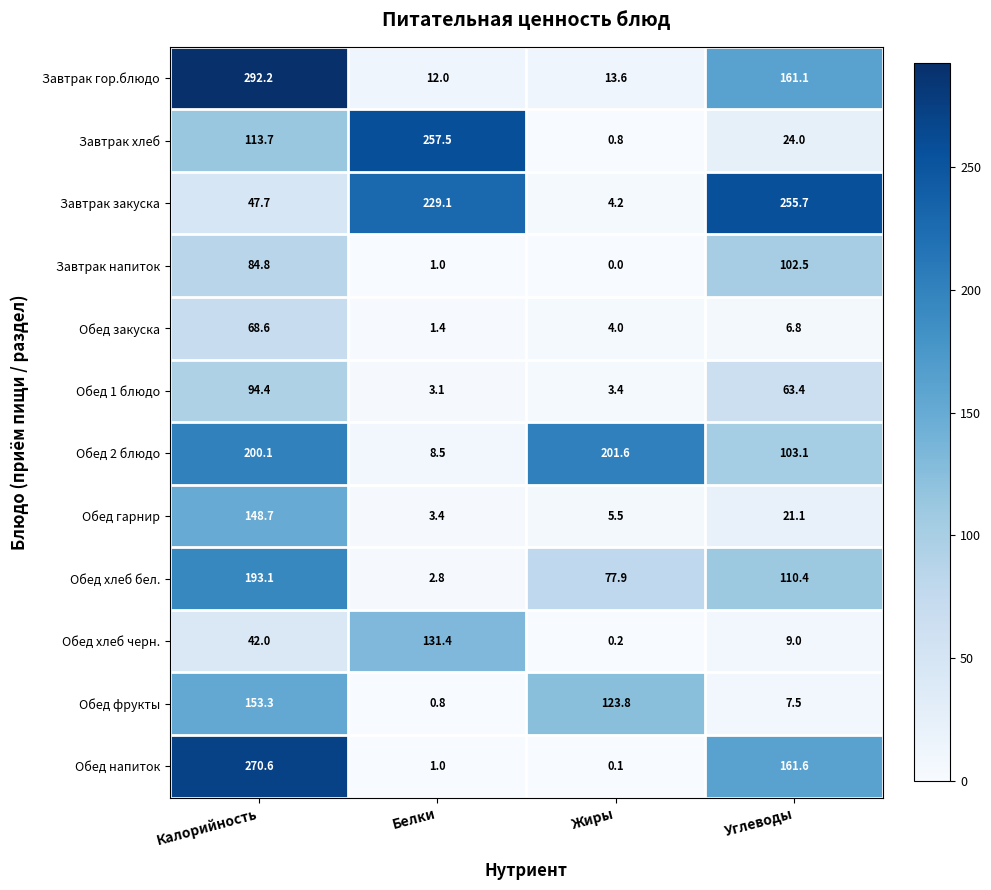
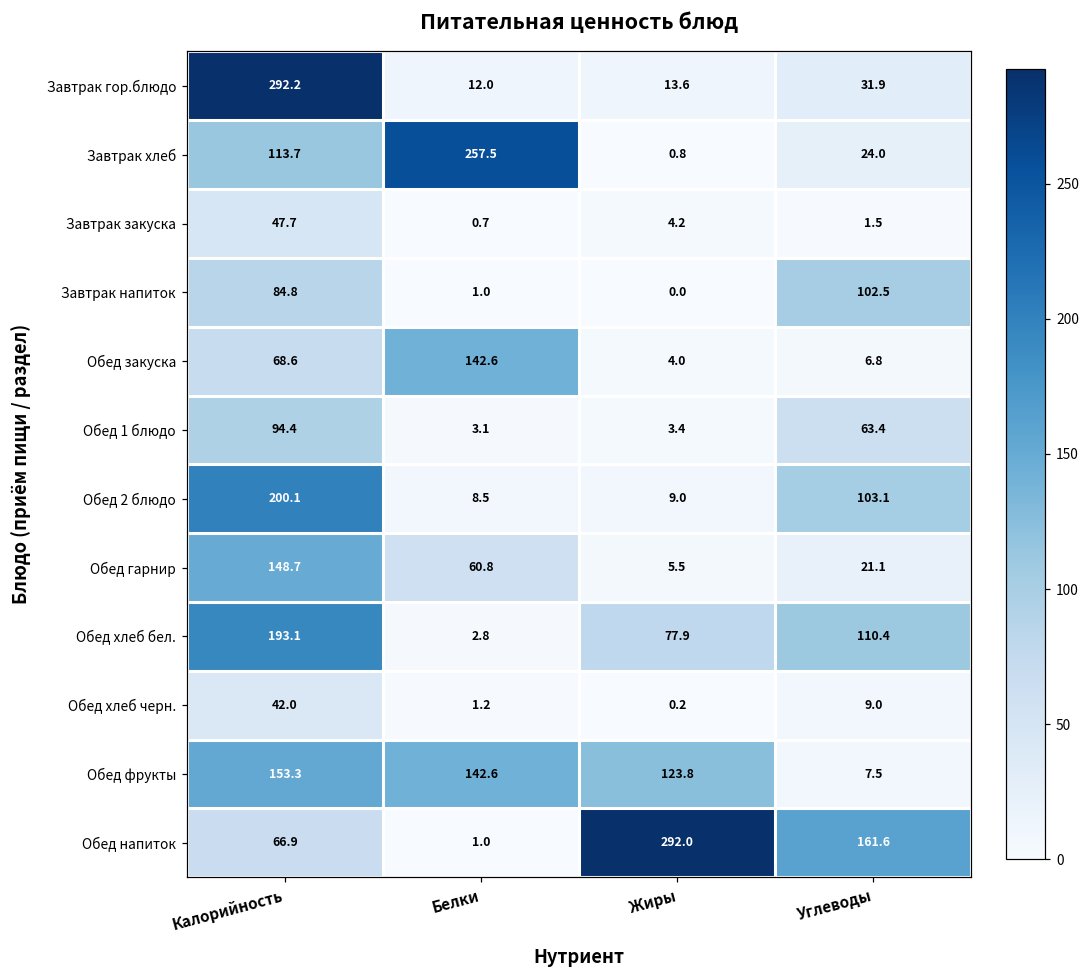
  {
    "Завтрак гор.блюдо": {
      "Калорийность": 292.2,
      "Белки": 12.0,
      "Жиры": 13.6,
-     "Углеводы": 161.1
+     "Углеводы": 31.9
    },
    "Завтрак хлеб": {
      "Калорийность": 113.7,
      "Белки": 257.5,
      "Жиры": 0.8,
      "Углеводы": 24.0
    },
    "Завтрак закуска": {
      "Калорийность": 47.7,
-     "Белки": 229.1,
+     "Белки": 0.7,
      "Жиры": 4.2,
-     "Углеводы": 255.7
+     "Углеводы": 1.5
    },
    "Завтрак напиток": {
      "Калорийность": 84.8,
      "Белки": 1.0,
      "Жиры": 0.0,
      "Углеводы": 102.5
    },
    "Обед закуска": {
      "Калорийность": 68.6,
-     "Белки": 1.4,
+     "Белки": 142.6,
      "Жиры": 4.0,
      "Углеводы": 6.8
    },
    "Обед 1 блюдо": {
      "Калорийность": 94.4,
      "Белки": 3.1,
      "Жиры": 3.4,
      "Углеводы": 63.4
    },
    "Обед 2 блюдо": {
      "Калорийность": 200.1,
      "Белки": 8.5,
-     "Жиры": 201.6,
+     "Жиры": 9.0,
      "Углеводы": 103.1
    },
    "Обед гарнир": {
      "Калорийность": 148.7,
-     "Белки": 3.4,
+     "Белки": 60.8,
      "Жиры": 5.5,
      "Углеводы": 21.1
    },
    "Обед хлеб бел.": {
      "Калорийность": 193.1,
      "Белки": 2.8,
      "Жиры": 77.9,
      "Углеводы": 110.4
    },
    "Обед хлеб черн.": {
      "Калорийность": 42.0,
-     "Белки": 131.4,
+     "Белки": 1.2,
      "Жиры": 0.2,
      "Углеводы": 9.0
    },
    "Обед фрукты": {
      "Калорийность": 153.3,
-     "Белки": 0.8,
+     "Белки": 142.6,
      "Жиры": 123.8,
      "Углеводы": 7.5
    },
    "Обед напиток": {
-     "Калорийность": 270.6,
+     "Калорийность": 66.9,
      "Белки": 1.0,
-     "Жиры": 0.1,
+     "Жиры": 292.0,
      "Углеводы": 161.6
    }
  }
